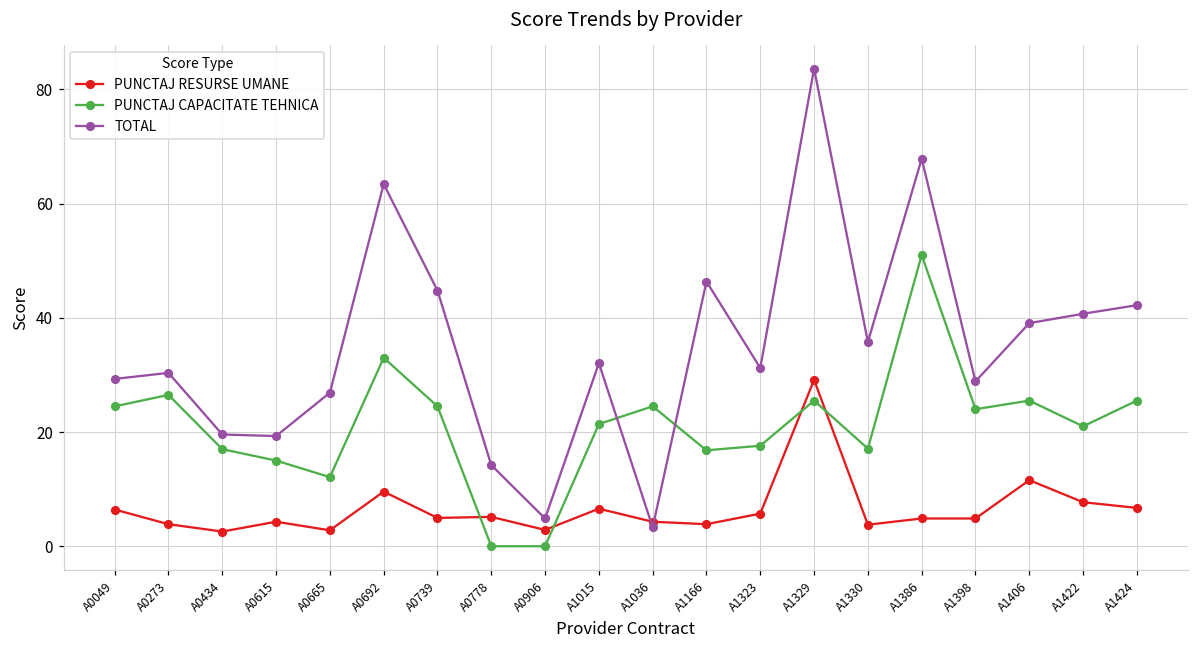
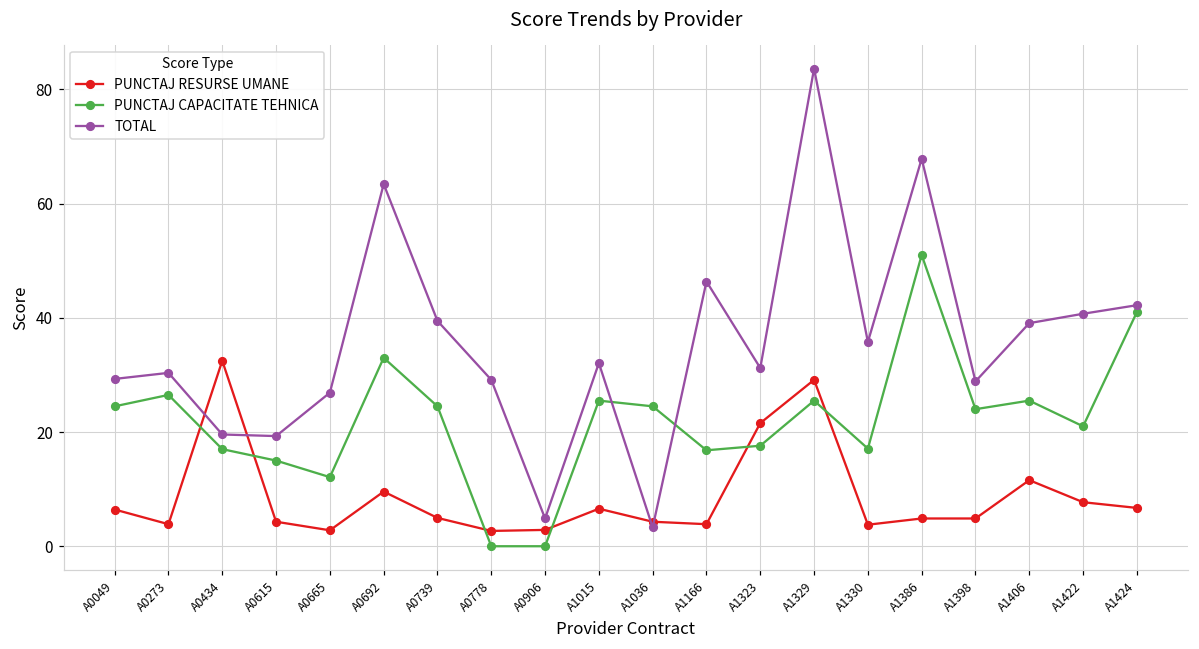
  {
    "PUNCTAJ RESURSE UMANE": {
      "A0049": 6,
      "A0273": 4,
-     "A0434": 3,
+     "A0434": 32,
      "A0615": 4,
      "A0665": 3,
      "A0692": 10,
      "A0739": 5,
-     "A0778": 5,
+     "A0778": 3,
      "A0906": 3,
      "A1015": 7,
      "A1036": 4,
      "A1166": 4,
-     "A1323": 6,
+     "A1323": 22,
      "A1329": 29,
      "A1330": 4,
      "A1386": 5,
      "A1398": 5,
      "A1406": 12,
      "A1422": 8,
      "A1424": 7
    },
    "PUNCTAJ CAPACITATE TEHNICA": {
      "A0049": 25,
      "A0273": 27,
      "A0434": 17,
      "A0615": 15,
      "A0665": 12,
      "A0692": 33,
      "A0739": 25,
      "A0778": 0,
      "A0906": 0,
-     "A1015": 21,
+     "A1015": 26,
      "A1036": 25,
      "A1166": 17,
      "A1323": 18,
      "A1329": 26,
      "A1330": 17,
      "A1386": 51,
      "A1398": 24,
      "A1406": 26,
      "A1422": 21,
-     "A1424": 26
+     "A1424": 41
    },
    "TOTAL": {
      "A0049": 29,
      "A0273": 30,
      "A0434": 20,
      "A0615": 19,
      "A0665": 27,
      "A0692": 63,
-     "A0739": 45,
-     "A0778": 14,
+     "A0739": 39,
+     "A0778": 29,
      "A0906": 5,
      "A1015": 32,
      "A1036": 3,
      "A1166": 46,
      "A1323": 31,
      "A1329": 84,
      "A1330": 36,
      "A1386": 68,
      "A1398": 29,
      "A1406": 39,
      "A1422": 41,
      "A1424": 42
    }
  }
